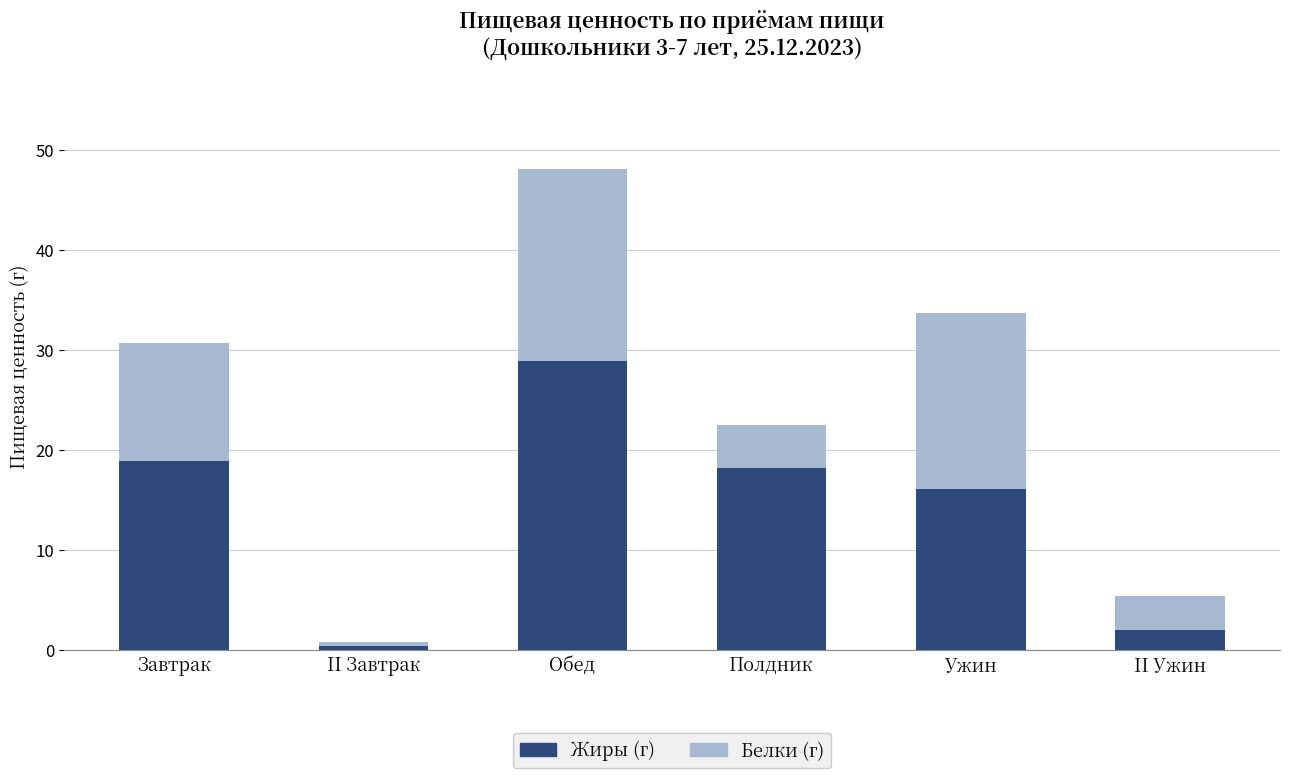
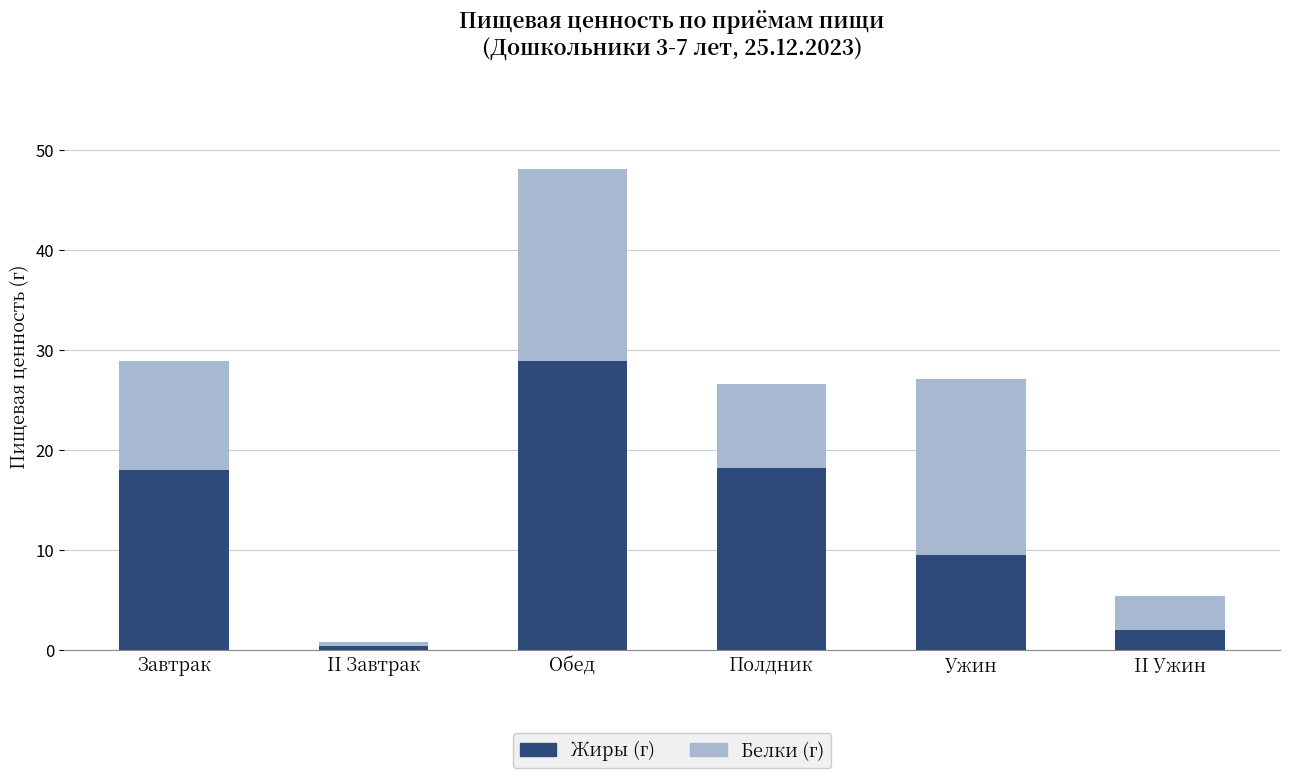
  {
    "Жиры (г)": {
-     "Завтрак": 18.9,
+     "Завтрак": 18.1,
      "II Завтрак": 0.4,
      "Обед": 28.9,
      "Полдник": 18.3,
-     "Ужин": 16.2,
+     "Ужин": 9.5,
      "II Ужин": 2.0
    },
    "Белки (г)": {
-     "Завтрак": 11.7,
+     "Завтрак": 10.8,
      "II Завтрак": 0.4,
      "Обед": 19.2,
-     "Полдник": 4.3,
+     "Полдник": 8.3,
      "Ужин": 17.6,
      "II Ужин": 3.4
    }
  }
